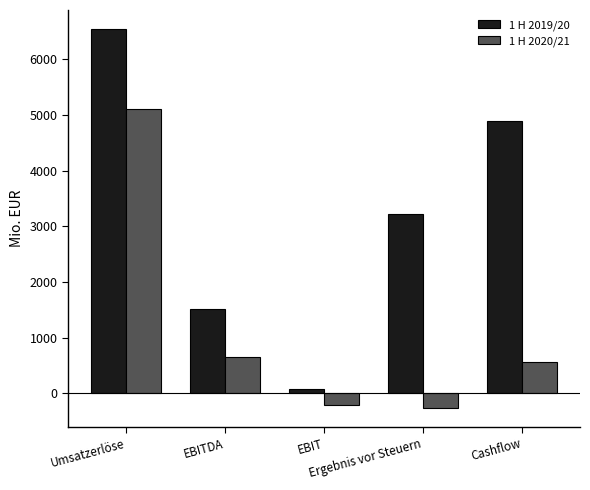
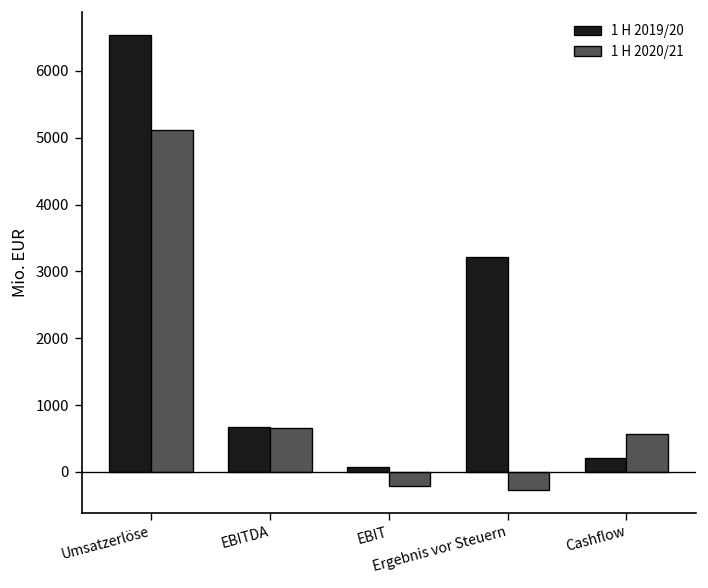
  {
    "1 H 2019/20": {
      "Umsatzerlöse": 6500,
-     "EBITDA": 1500,
+     "EBITDA": 700,
      "EBIT": 100,
      "Ergebnis vor Steuern": 3200,
-     "Cashflow": 4900
+     "Cashflow": 200
    },
    "1 H 2020/21": {
      "Umsatzerlöse": 5100,
      "EBITDA": 700,
      "EBIT": -200,
      "Ergebnis vor Steuern": -300,
      "Cashflow": 600
    }
  }
